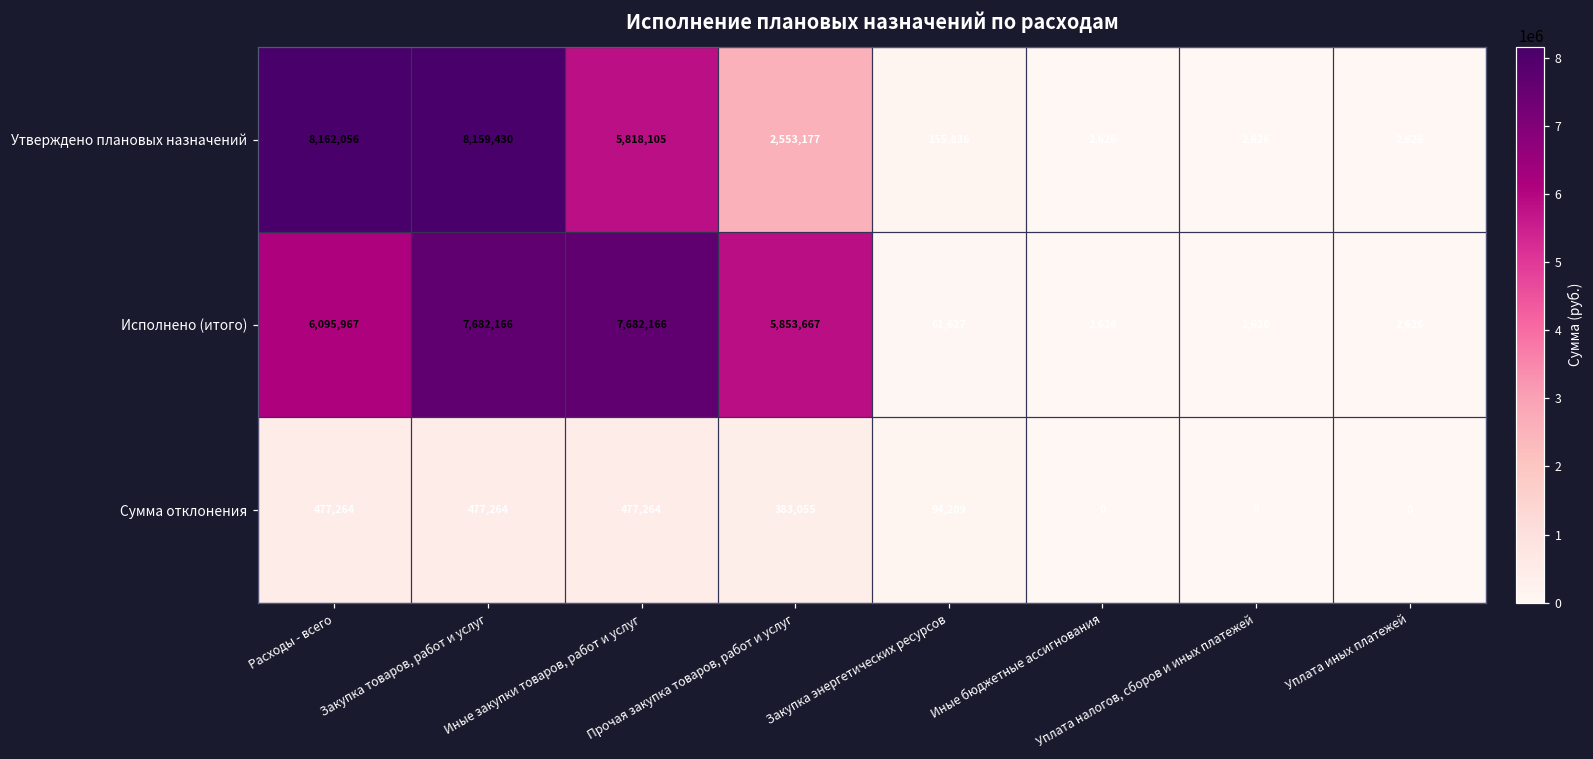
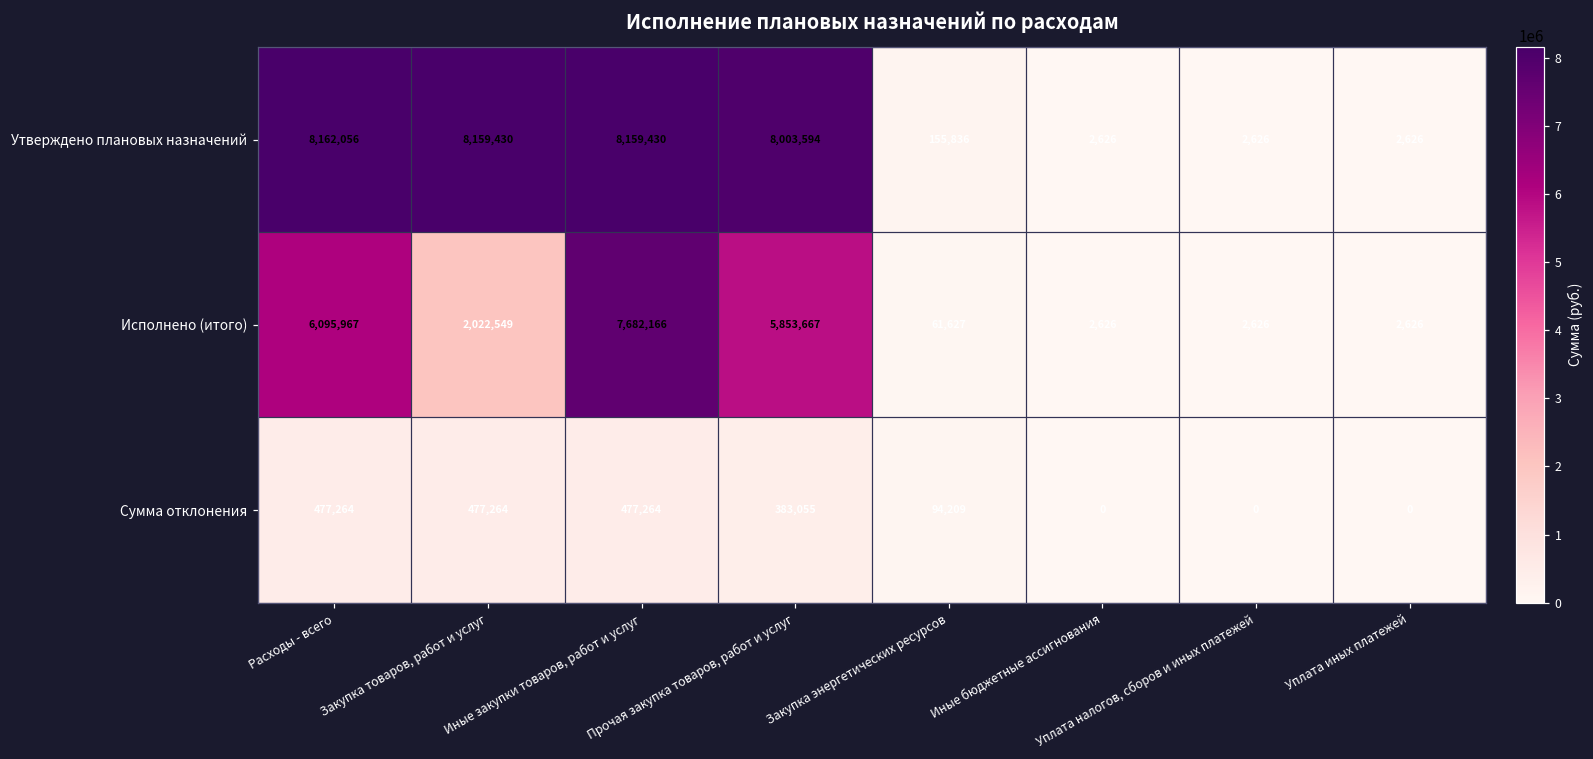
  {
    "Утверждено плановых назначений": {
      "Расходы - всего": "8,162,056",
      "Закупка товаров, работ и услуг": "8,159,430",
-     "Иные закупки товаров, работ и услуг": "5,818,105",
-     "Прочая закупка товаров, работ и услуг": "2,553,177"
+     "Иные закупки товаров, работ и услуг": "8,159,430",
+     "Прочая закупка товаров, работ и услуг": "8,003,594"
    },
    "Исполнено (итого)": {
      "Расходы - всего": "6,095,967",
-     "Закупка товаров, работ и услуг": "7,682,166",
+     "Закупка товаров, работ и услуг": "2,022,549",
      "Иные закупки товаров, работ и услуг": "7,682,166",
      "Прочая закупка товаров, работ и услуг": "5,853,667"
    }
  }
